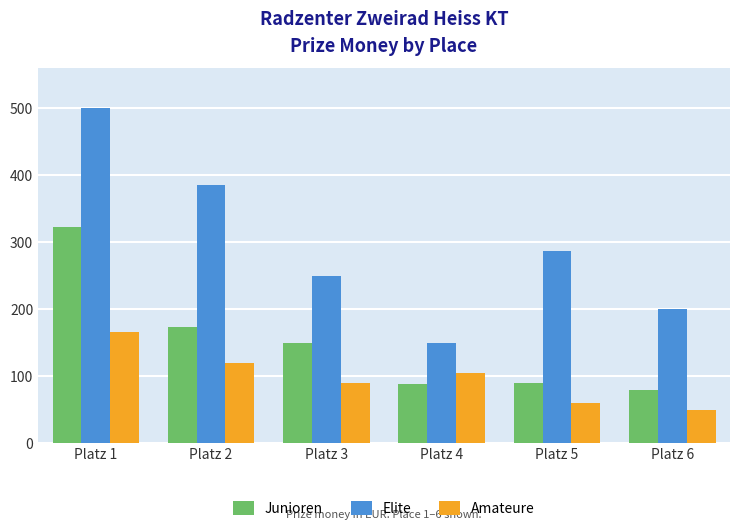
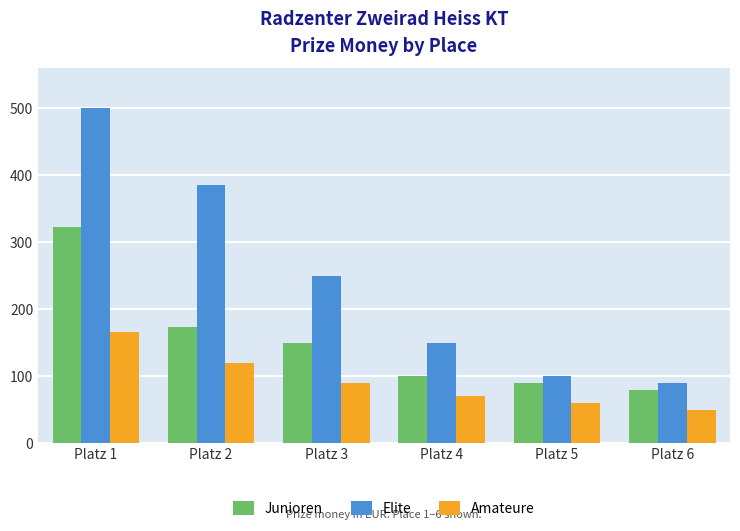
  {
    "Junioren": {
      "Platz 1": 320,
      "Platz 2": 170,
      "Platz 3": 150,
-     "Platz 4": 90,
+     "Platz 4": 100,
      "Platz 5": 90,
      "Platz 6": 80
    },
    "Elite": {
      "Platz 1": 500,
      "Platz 2": 390,
      "Platz 3": 250,
      "Platz 4": 150,
-     "Platz 5": 290,
-     "Platz 6": 200
+     "Platz 5": 100,
+     "Platz 6": 90
    },
    "Amateure": {
      "Platz 1": 170,
      "Platz 2": 120,
      "Platz 3": 90,
-     "Platz 4": 100,
+     "Platz 4": 70,
      "Platz 5": 60,
      "Platz 6": 50
    }
  }
